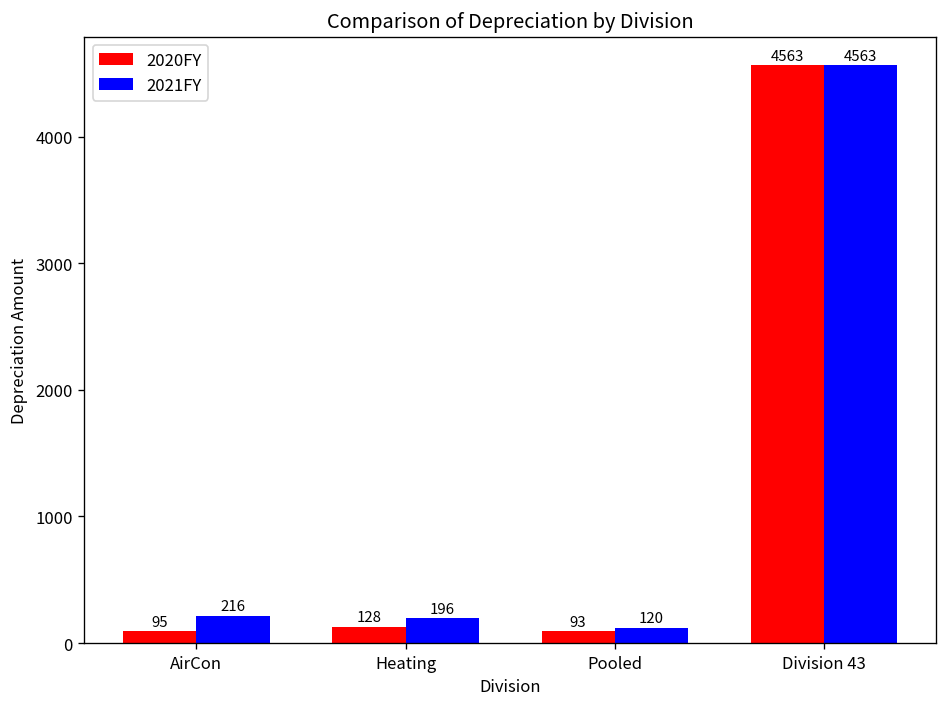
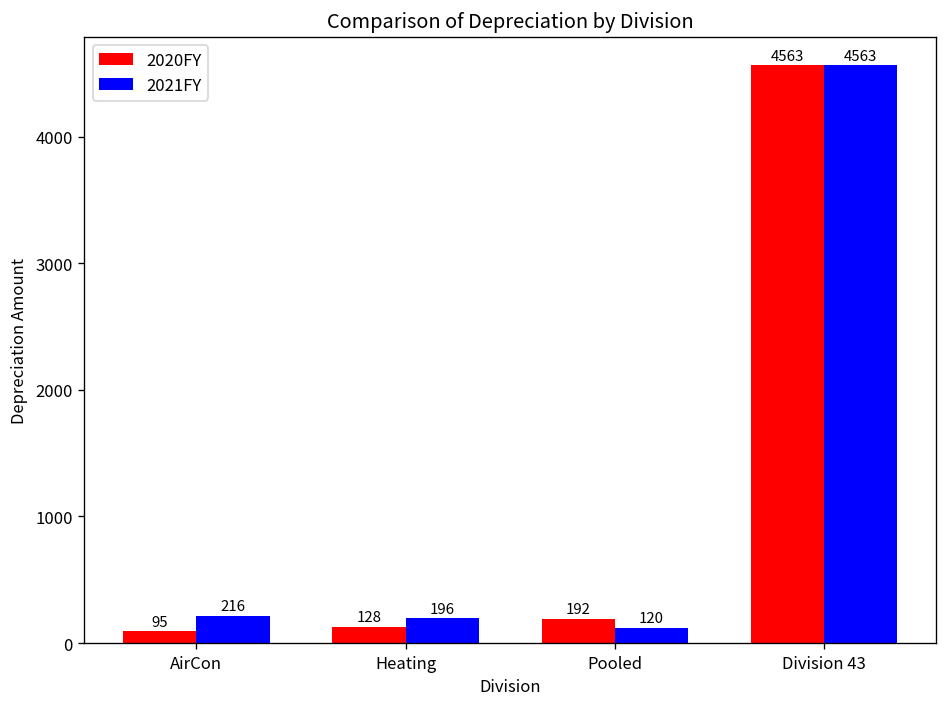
  {
    "2020FY": {
      "AirCon": 95,
      "Heating": 128,
-     "Pooled": 93,
+     "Pooled": 192,
      "Division 43": 4563
    },
    "2021FY": {
      "AirCon": 216,
      "Heating": 196,
      "Pooled": 120,
      "Division 43": 4563
    }
  }
